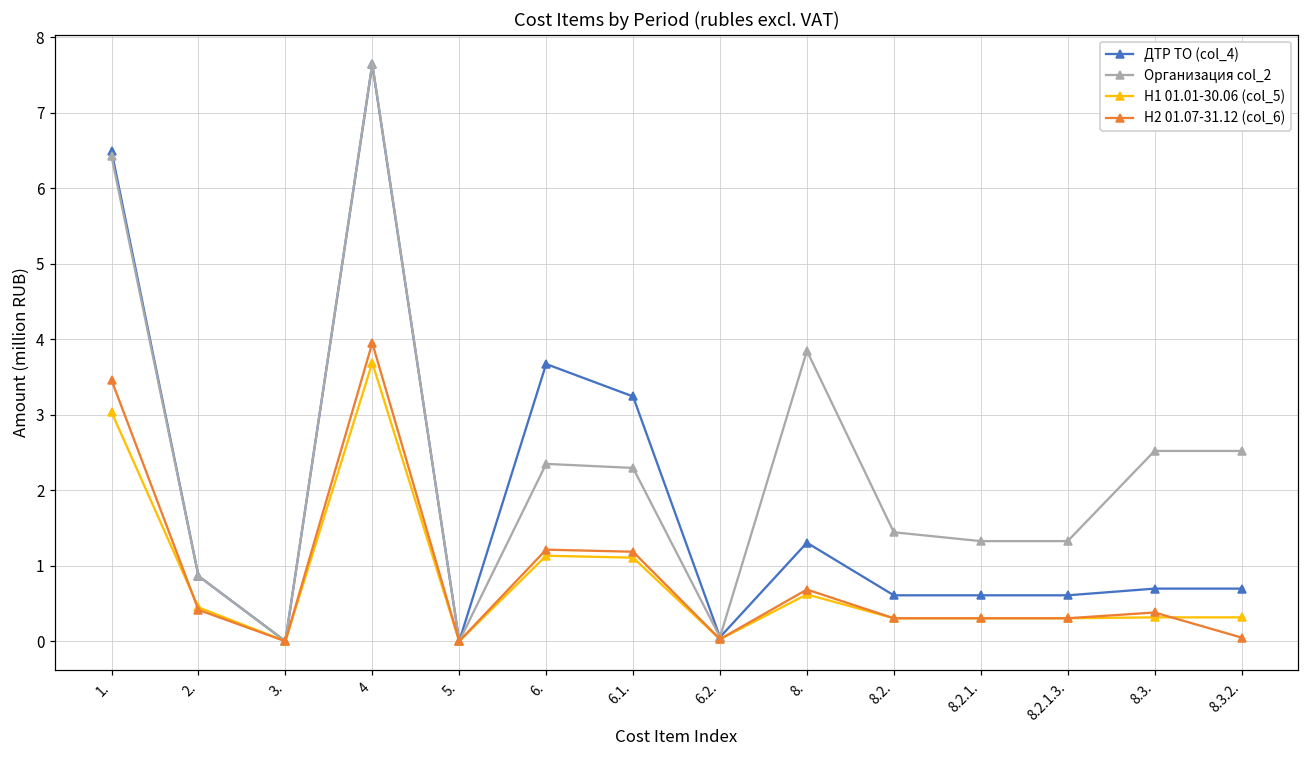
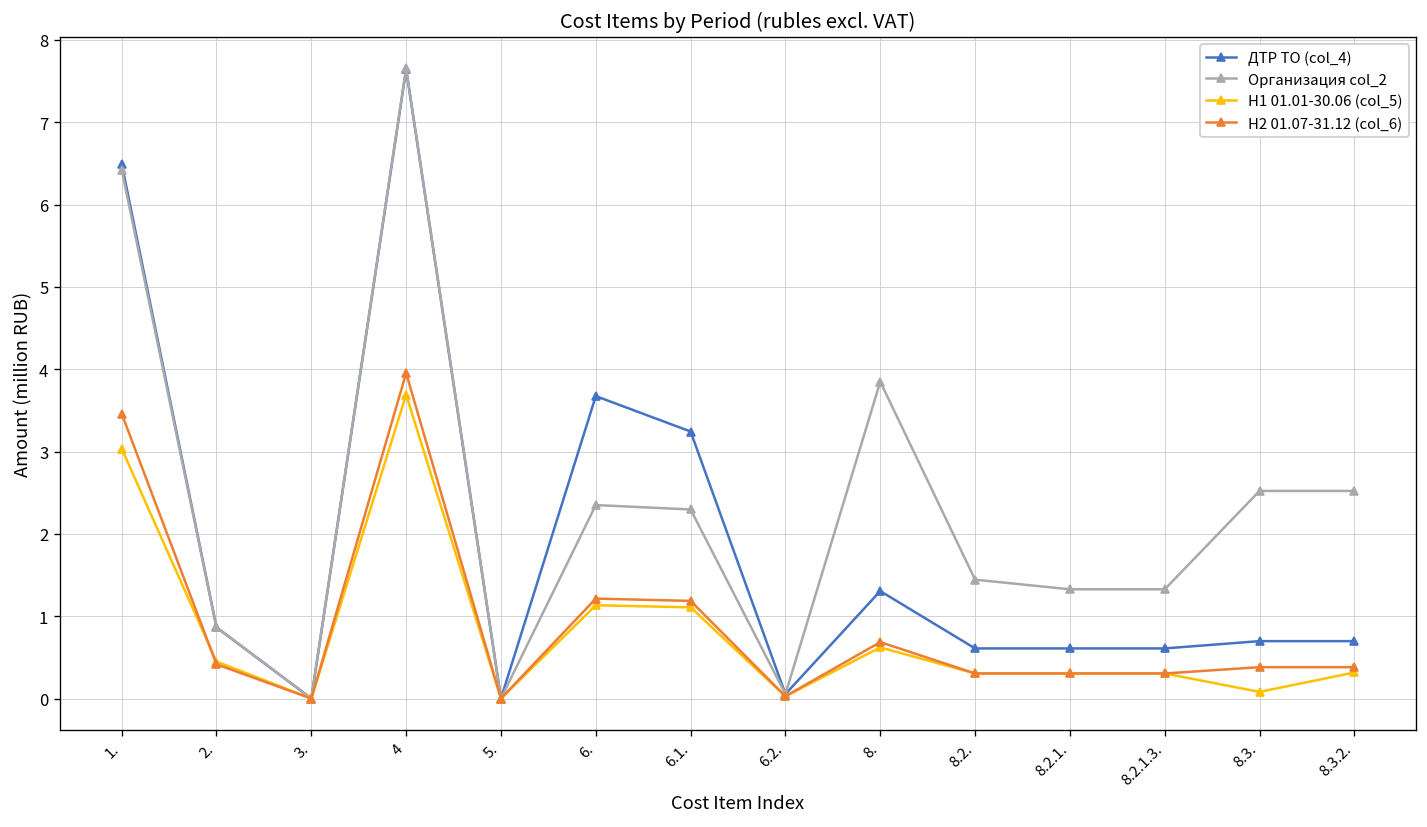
  {
    "ДТР ТО (col_4)": {
      "1.": 6.5,
      "6.": 3.7,
      "6.1.": 3.2,
      "8.": 1.3,
      "8.2.": 0.6,
      "8.2.1.": 0.6,
      "8.2.1.3.": 0.6,
      "8.3.": 0.7,
      "8.3.2.": 0.7
    },
    "Организация col_2": {
      "1.": 6.4,
      "6.": 2.3,
      "6.1.": 2.3,
      "8.": 3.8,
      "8.2.": 1.4,
      "8.2.1.": 1.3,
      "8.2.1.3.": 1.3,
      "8.3.": 2.5,
      "8.3.2.": 2.5
    },
    "H1 01.01-30.06 (col_5)": {
      "1.": 3.0,
      "4": 3.7,
      "6.": 1.1,
      "6.1.": 1.1,
      "8.": 0.6,
-     "8.3.": 0.3,
+     "8.3.": 0.1,
      "8.3.2.": 0.3
    },
    "H2 01.07-31.12 (col_6)": {
      "1.": 3.5,
      "4": 4.0,
      "6.": 1.2,
      "6.1.": 1.2,
      "8.": 0.7,
      "8.3.": 0.4,
-     "8.3.2.": 0.0
+     "8.3.2.": 0.4
    }
  }
